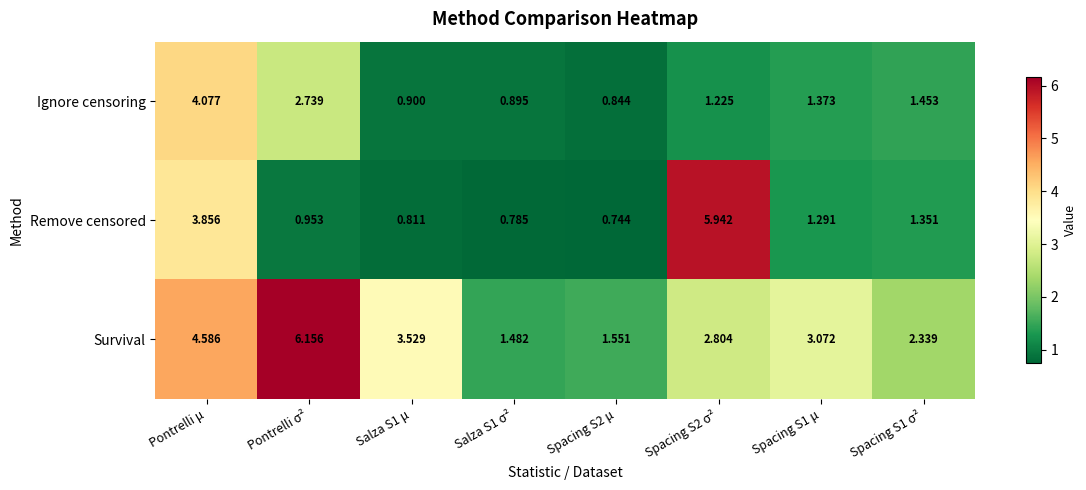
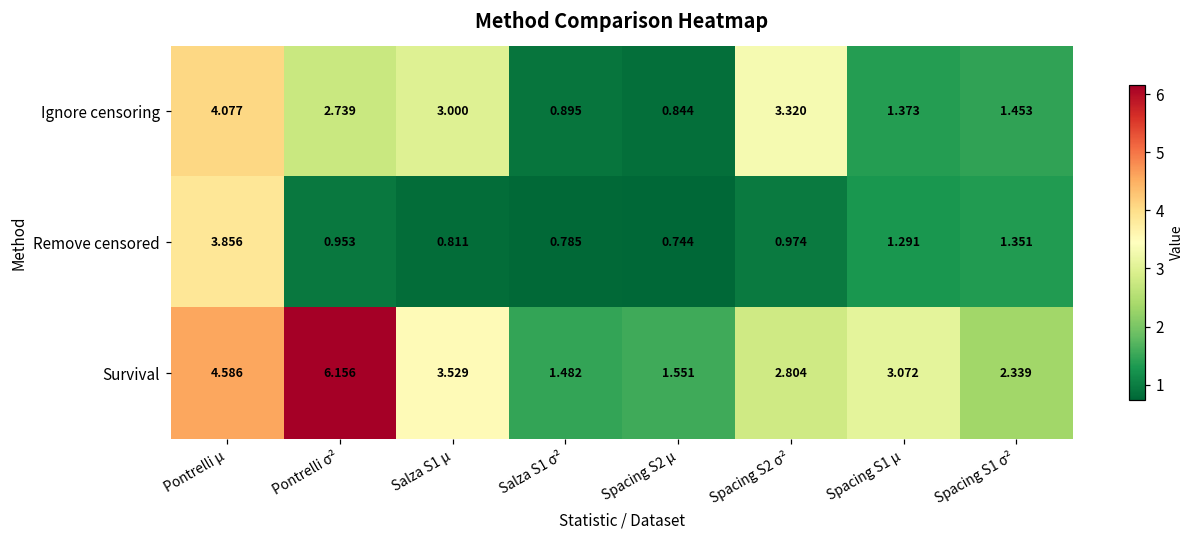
  {
    "Ignore censoring": {
      "Pontrelli μ": 4.077,
      "Pontrelli σ²": 2.739,
-     "Salza S1 μ": 0.900,
+     "Salza S1 μ": 3.000,
      "Salza S1 σ²": 0.895,
      "Spacing S2 μ": 0.844,
-     "Spacing S2 σ²": 1.225,
+     "Spacing S2 σ²": 3.320,
      "Spacing S1 μ": 1.373,
      "Spacing S1 σ²": 1.453
    },
    "Remove censored": {
      "Pontrelli μ": 3.856,
      "Pontrelli σ²": 0.953,
      "Salza S1 μ": 0.811,
      "Salza S1 σ²": 0.785,
      "Spacing S2 μ": 0.744,
-     "Spacing S2 σ²": 5.942,
+     "Spacing S2 σ²": 0.974,
      "Spacing S1 μ": 1.291,
      "Spacing S1 σ²": 1.351
    },
    "Survival": {
      "Pontrelli μ": 4.586,
      "Pontrelli σ²": 6.156,
      "Salza S1 μ": 3.529,
      "Salza S1 σ²": 1.482,
      "Spacing S2 μ": 1.551,
      "Spacing S2 σ²": 2.804,
      "Spacing S1 μ": 3.072,
      "Spacing S1 σ²": 2.339
    }
  }
